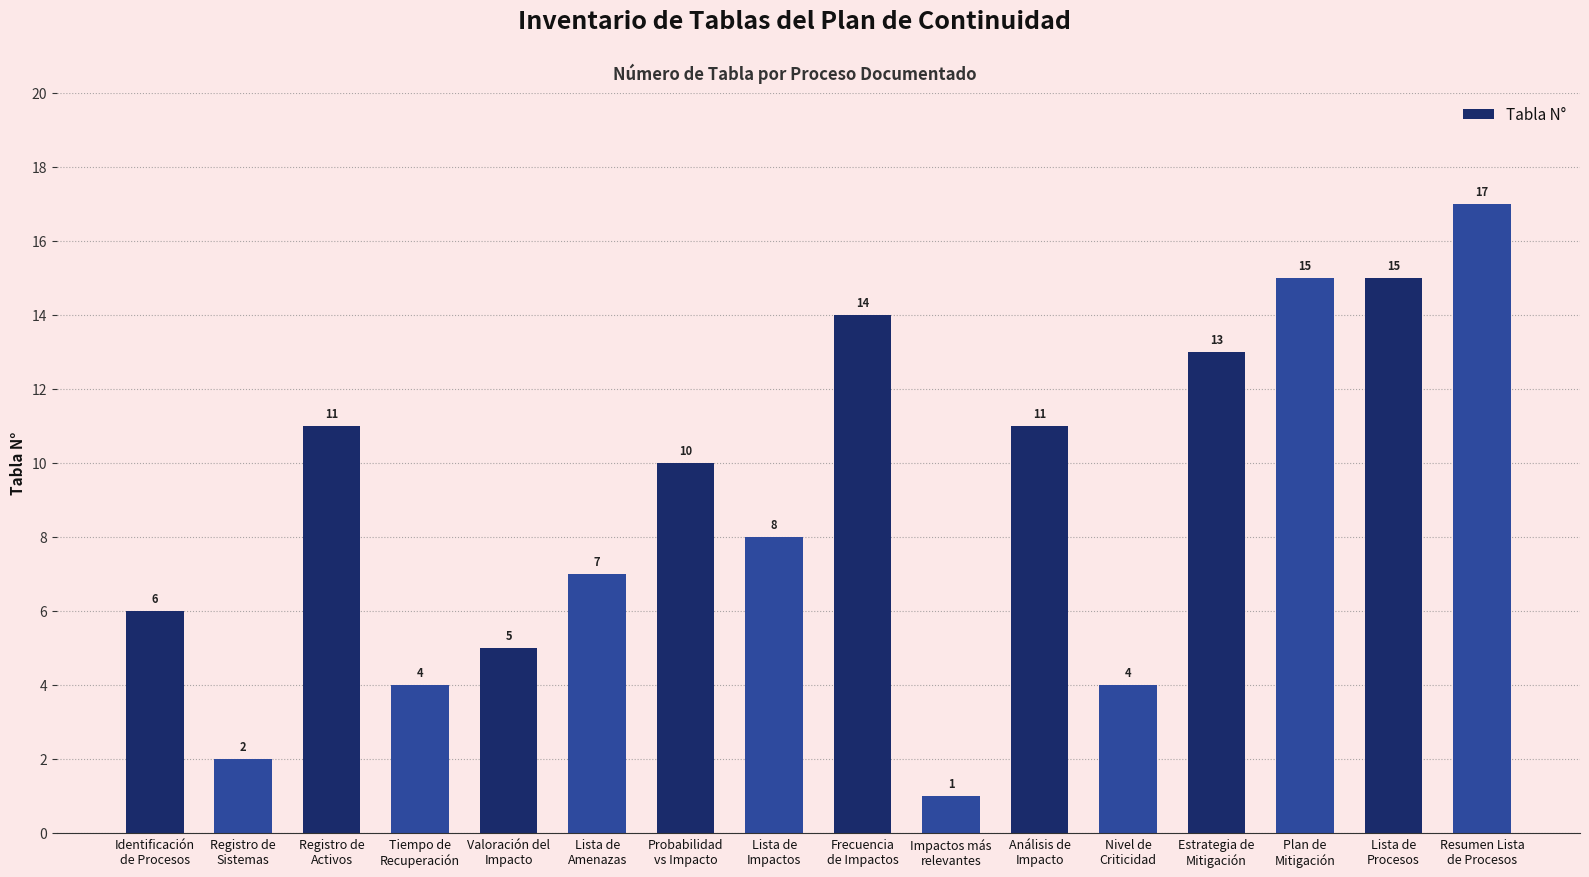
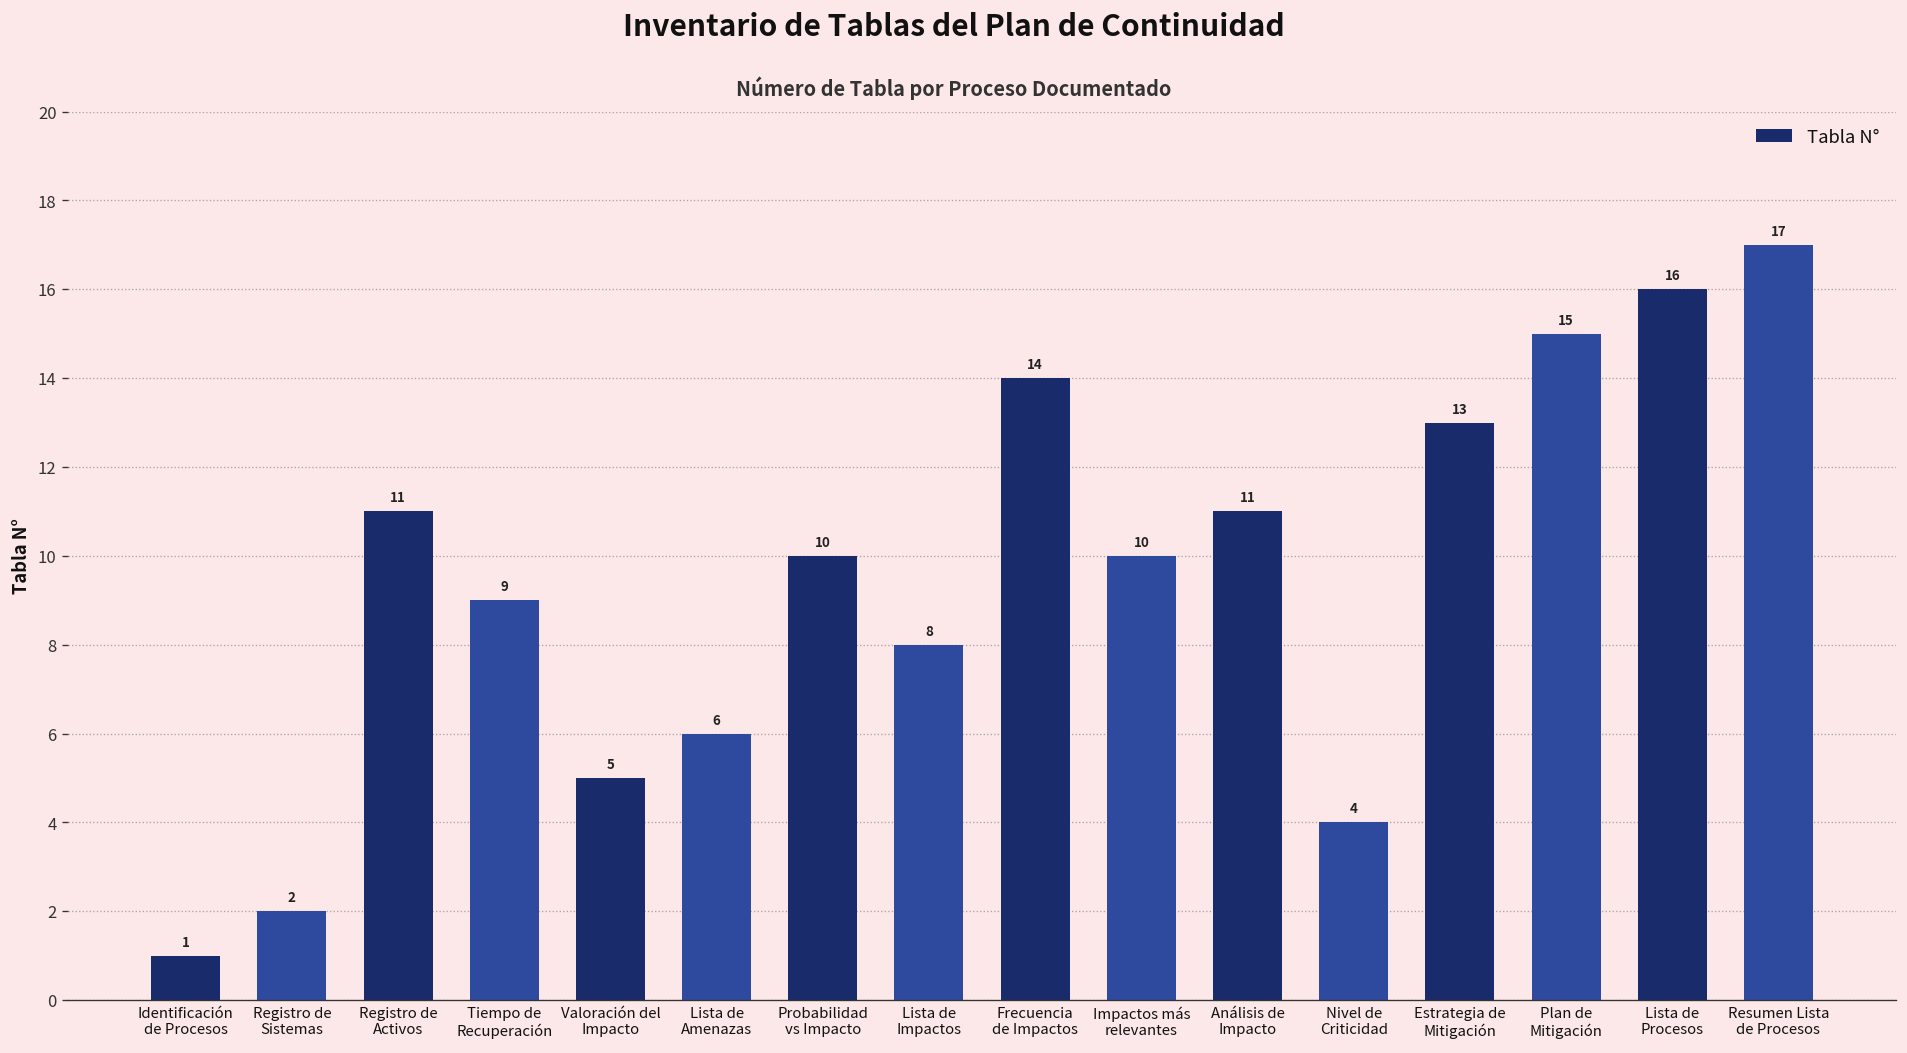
  {
-   "Identificación de Procesos": 6,
+   "Identificación de Procesos": 1,
    "Registro de Sistemas": 2,
    "Registro de Activos": 11,
-   "Tiempo de Recuperación": 4,
+   "Tiempo de Recuperación": 9,
    "Valoración del Impacto": 5,
-   "Lista de Amenazas": 7,
+   "Lista de Amenazas": 6,
    "Probabilidad vs Impacto": 10,
    "Lista de Impactos": 8,
    "Frecuencia de Impactos": 14,
-   "Impactos más relevantes": 1,
+   "Impactos más relevantes": 10,
    "Análisis de Impacto": 11,
    "Nivel de Criticidad": 4,
    "Estrategia de Mitigación": 13,
    "Plan de Mitigación": 15,
-   "Lista de Procesos": 15,
+   "Lista de Procesos": 16,
    "Resumen Lista de Procesos": 17
  }
